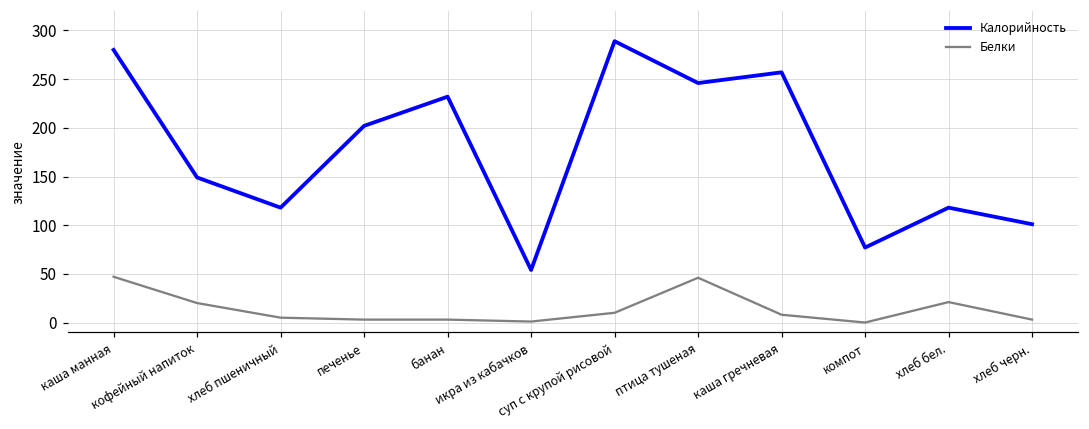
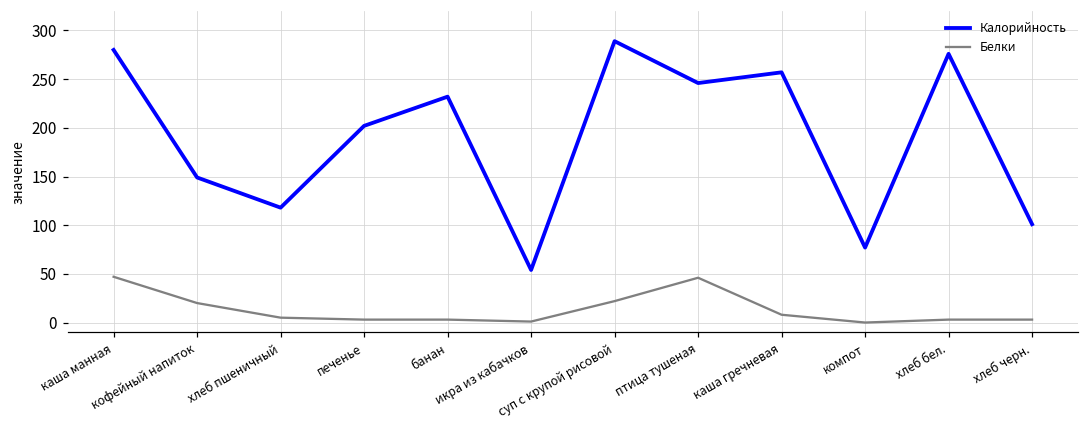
  {
    "Калорийность": {
      "каша манная": 280,
      "кофейный напиток": 150,
      "хлеб пшеничный": 120,
      "печенье": 200,
      "банан": 230,
      "икра из кабачков": 50,
      "суп с крупой рисовой": 290,
      "птица тушеная": 250,
      "каша гречневая": 260,
      "компот": 80,
-     "хлеб бел.": 120,
+     "хлеб бел.": 280,
      "хлеб черн.": 100
    },
    "Белки": {
      "каша манная": 50,
      "кофейный напиток": 20,
      "хлеб пшеничный": 10,
      "печенье": 0,
      "банан": 0,
      "икра из кабачков": 0,
-     "суп с крупой рисовой": 10,
+     "суп с крупой рисовой": 20,
      "птица тушеная": 50,
      "каша гречневая": 10,
      "компот": 0,
-     "хлеб бел.": 20,
+     "хлеб бел.": 0,
      "хлеб черн.": 0
    }
  }
